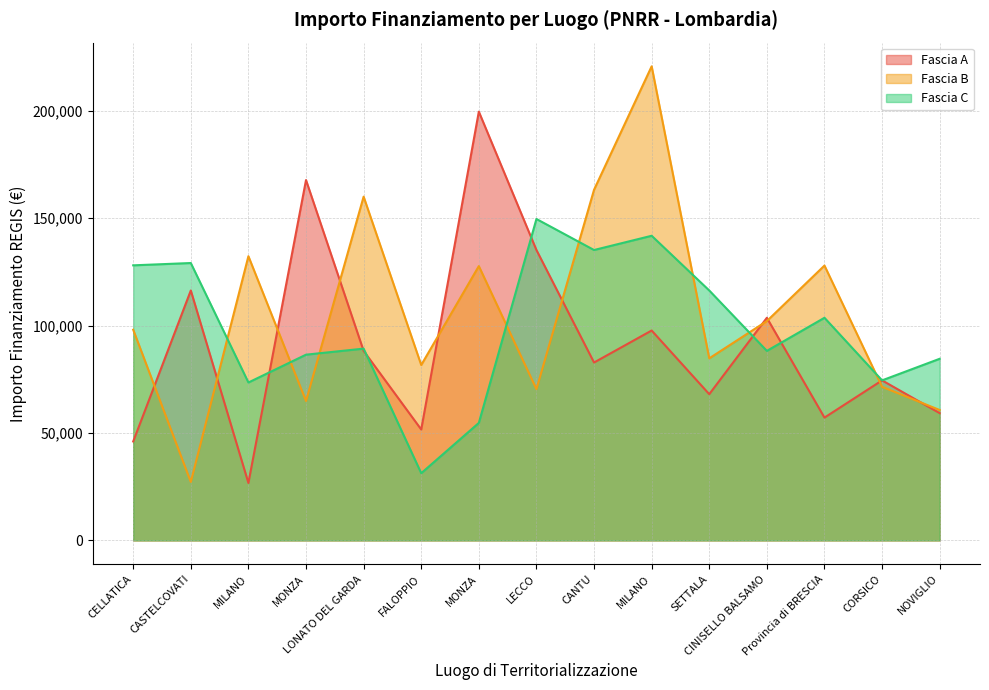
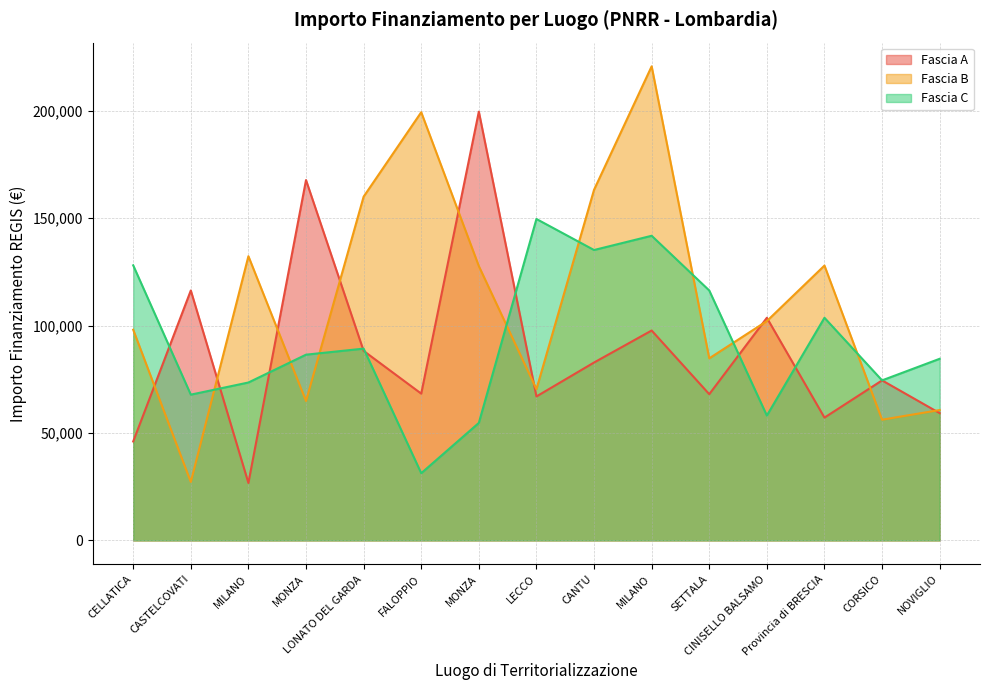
  {
    "Fascia A": {
      "CELLATICA": "46,000",
      "CASTELCOVATI": "116,000",
-     "FALOPPIO": "52,000",
-     "LECCO": "135,000",
+     "FALOPPIO": "68,000",
+     "LECCO": "67,000",
      "CANTU": "83,000",
      "SETTALA": "68,000",
      "CINISELLO BALSAMO": "104,000",
      "Provincia di BRESCIA": "57,000",
      "NOVIGLIO": "59,000"
    },
    "Fascia B": {
      "CELLATICA": "98,000",
      "CASTELCOVATI": "27,000",
      "LONATO DEL GARDA": "160,000",
-     "FALOPPIO": "82,000",
+     "FALOPPIO": "199,000",
      "LECCO": "70,000",
      "CANTU": "163,000",
      "SETTALA": "85,000",
      "CINISELLO BALSAMO": "102,000",
      "Provincia di BRESCIA": "128,000",
-     "CORSICO": "71,000",
+     "CORSICO": "56,000",
      "NOVIGLIO": "61,000"
    },
    "Fascia C": {
      "CELLATICA": "128,000",
-     "CASTELCOVATI": "129,000",
+     "CASTELCOVATI": "68,000",
      "FALOPPIO": "31,000",
      "LECCO": "150,000",
      "CANTU": "135,000",
      "SETTALA": "116,000",
-     "CINISELLO BALSAMO": "88,000",
+     "CINISELLO BALSAMO": "58,000",
      "Provincia di BRESCIA": "104,000",
      "NOVIGLIO": "85,000"
    }
  }
